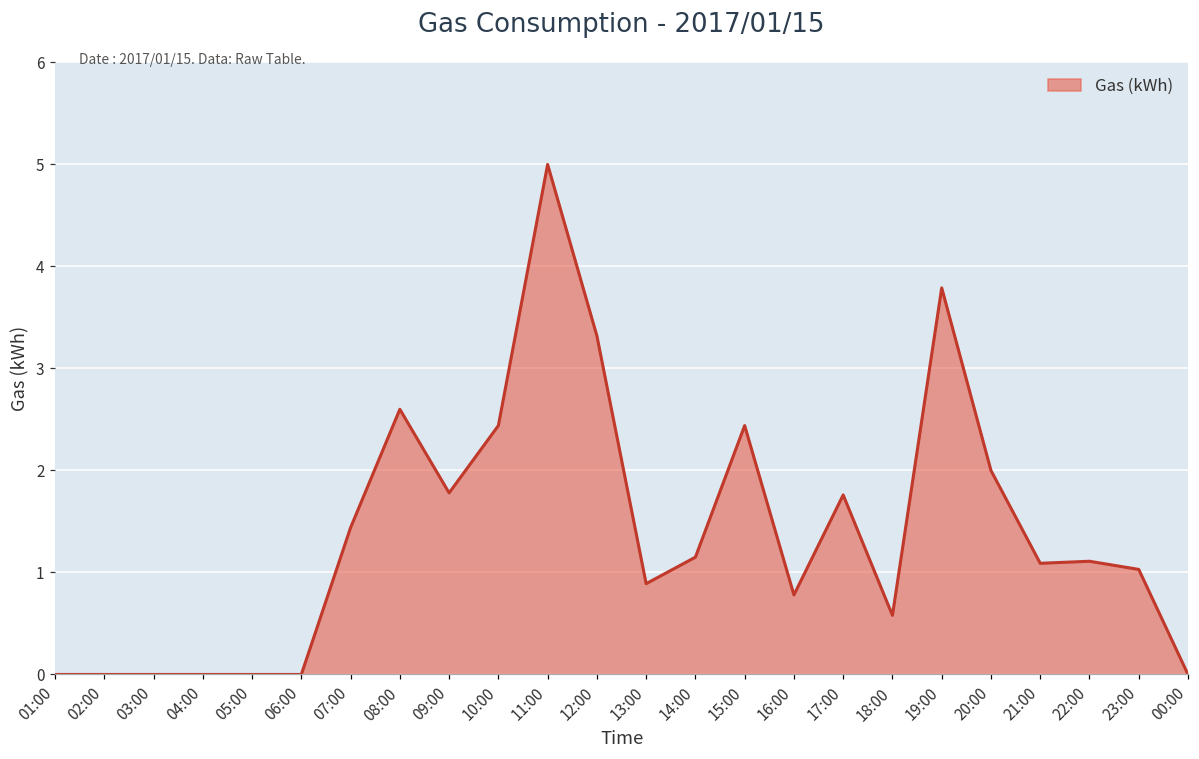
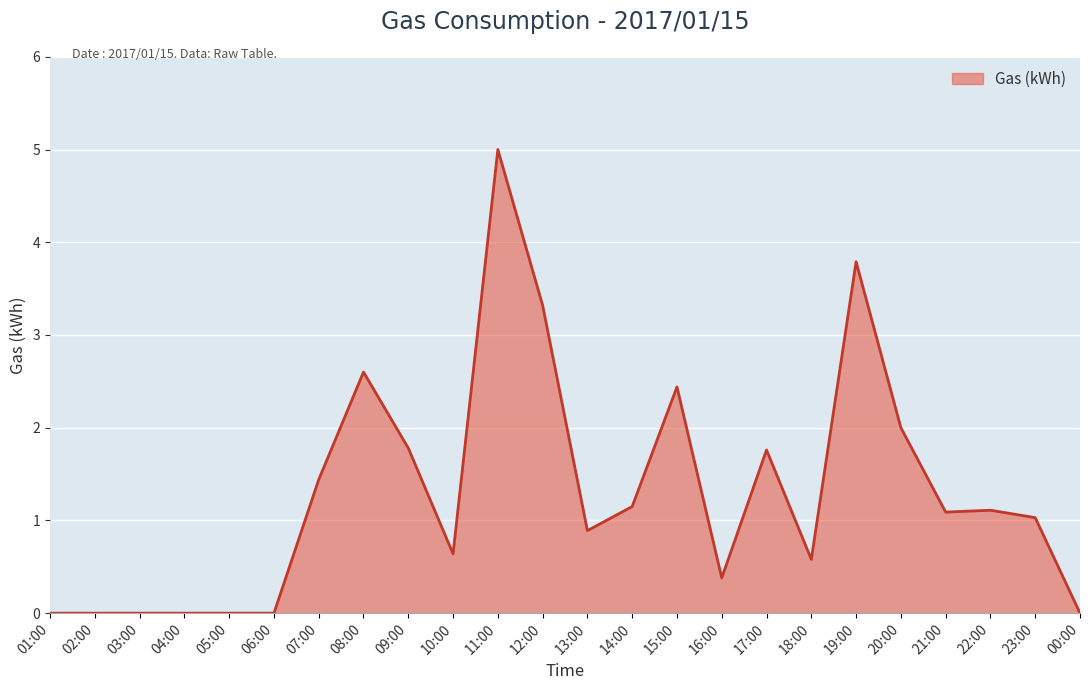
  {
    "01:00": 0.0,
    "02:00": 0.0,
    "03:00": 0.0,
    "04:00": 0.0,
    "05:00": 0.0,
    "06:00": 0.0,
    "07:00": 1.4,
    "08:00": 2.6,
    "09:00": 1.8,
-   "10:00": 2.4,
+   "10:00": 0.6,
    "11:00": 5.0,
    "12:00": 3.3,
    "13:00": 0.9,
    "14:00": 1.2,
    "15:00": 2.4,
-   "16:00": 0.8,
+   "16:00": 0.4,
    "17:00": 1.8,
    "18:00": 0.6,
    "19:00": 3.8,
    "20:00": 2.0,
    "21:00": 1.1,
    "22:00": 1.1,
    "23:00": 1.0,
    "00:00": 0.0
  }
